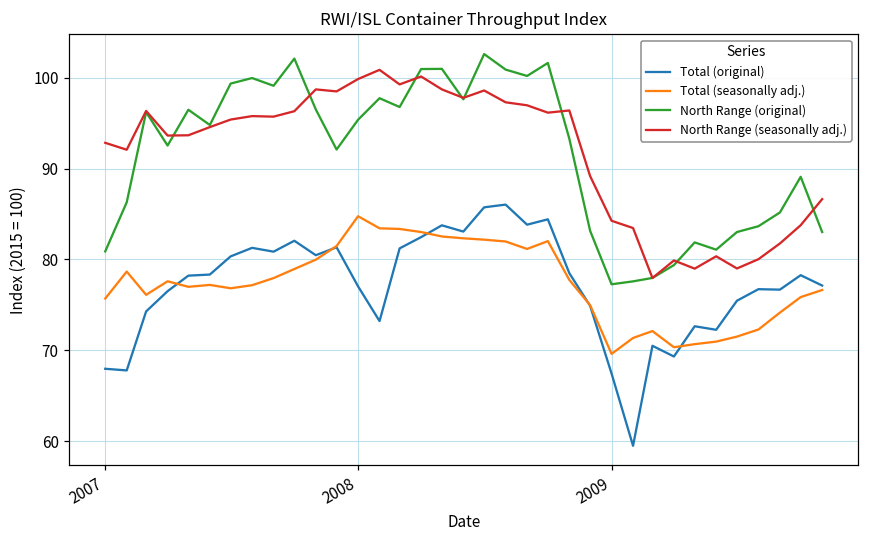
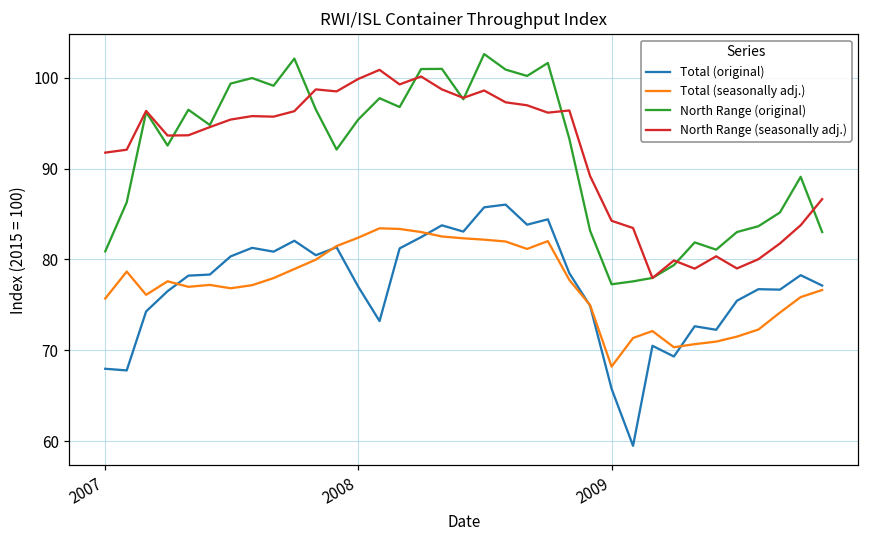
  {
    "Total (original)": {
      "2007": 68,
      "2008": 77,
-     "2009": 67
+     "2009": 66
    },
    "Total (seasonally adj.)": {
      "2007": 76,
-     "2008": 85,
-     "2009": 70
+     "2008": 82,
+     "2009": 68
    },
    "North Range (original)": {
      "2007": 81,
      "2008": 95,
      "2009": 77
    },
    "North Range (seasonally adj.)": {
-     "2007": 93,
+     "2007": 92,
      "2008": 100,
      "2009": 84
    }
  }
